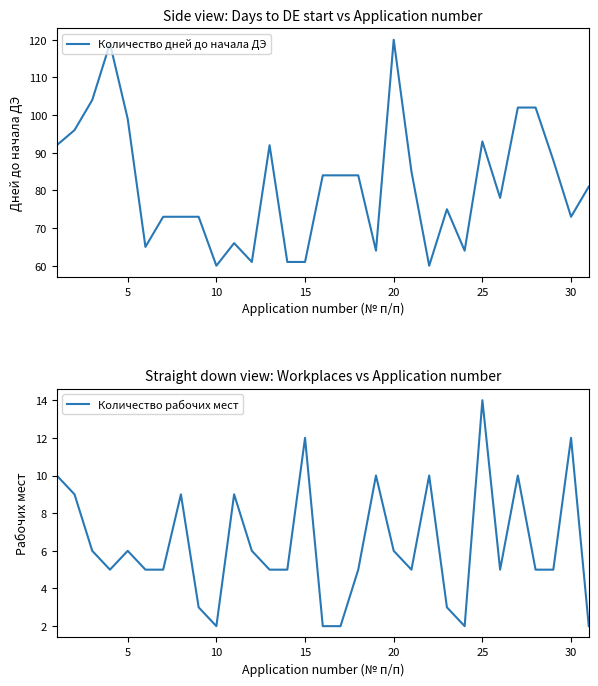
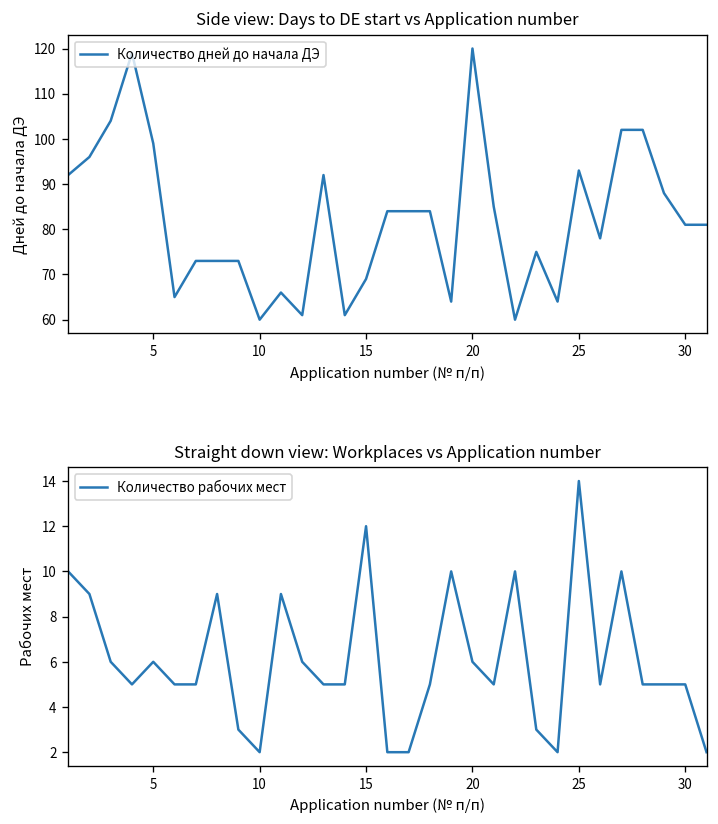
  {
    "Side view: Days to DE start vs Application number": {
      "5": 99,
      "10": 60,
-     "15": 61,
+     "15": 69,
      "20": 120,
      "25": 93,
-     "30": 73
+     "30": 81
    },
    "Straight down view: Workplaces vs Application number": {
      "5": 6,
      "10": 2,
      "15": 12,
      "20": 6,
      "25": 14,
-     "30": 12
+     "30": 5
    }
  }
